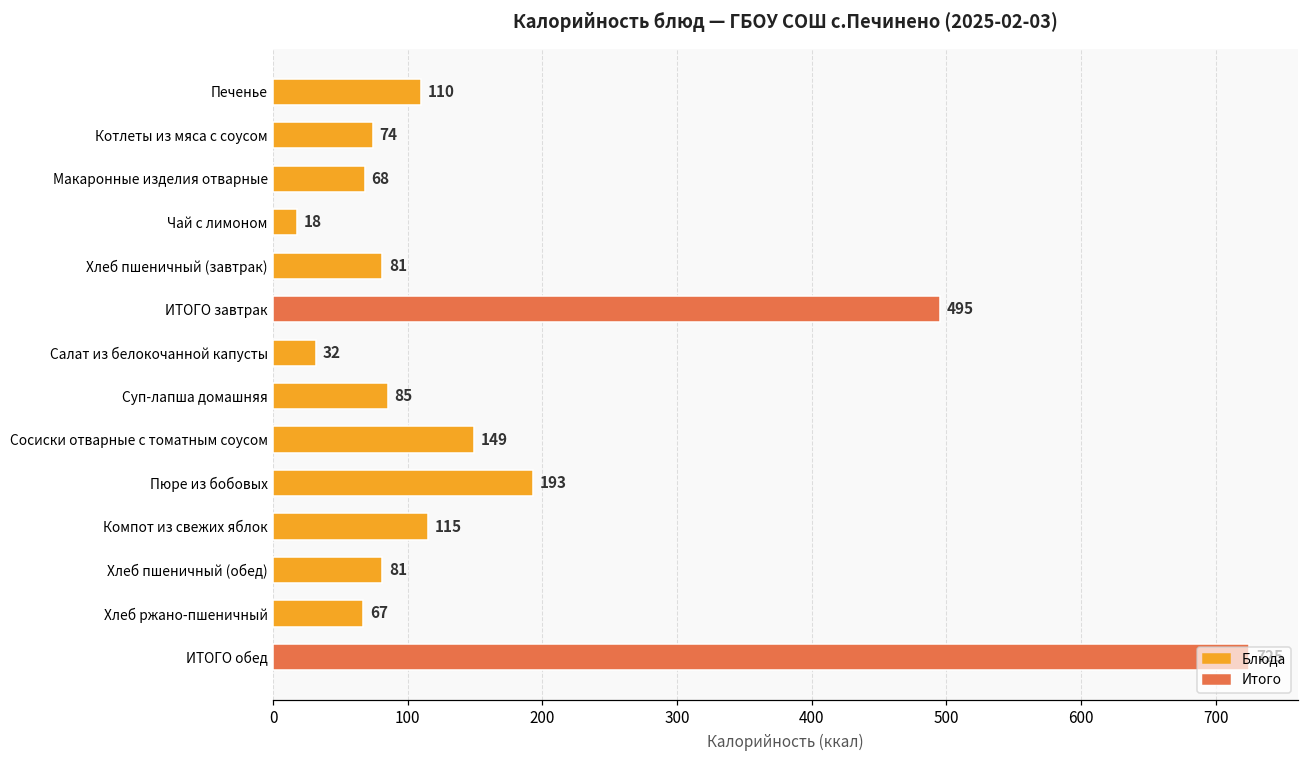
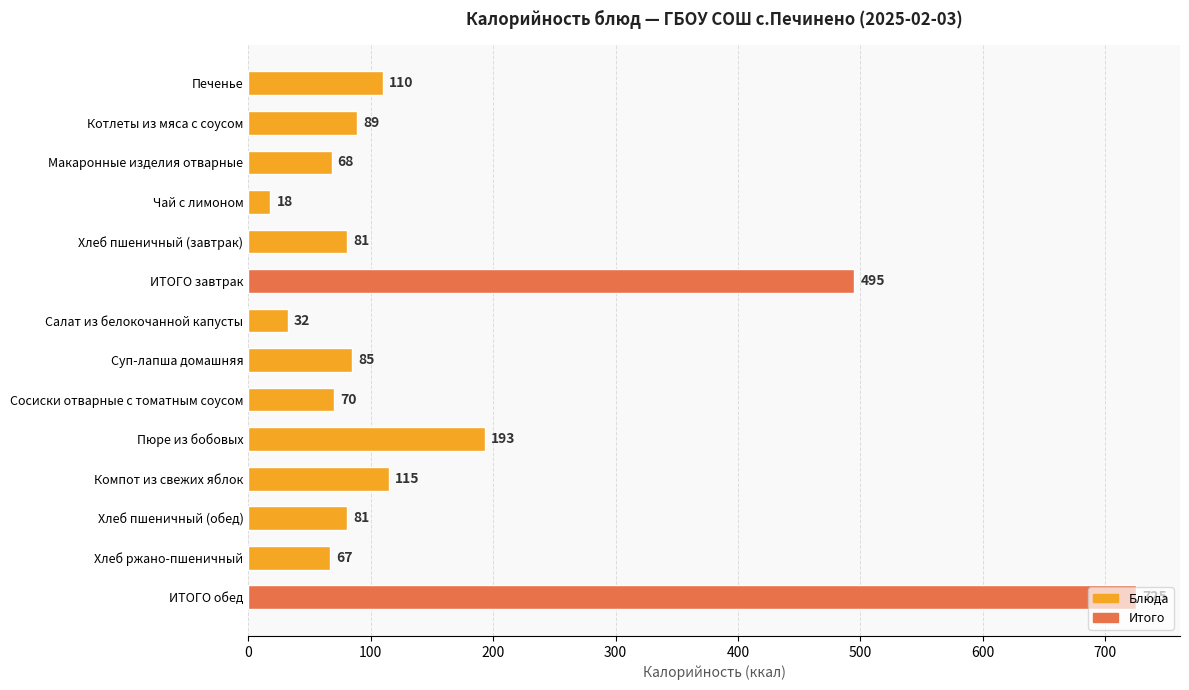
  {
    "Печенье": 110,
-   "Котлеты из мяса с соусом": 74,
+   "Котлеты из мяса с соусом": 89,
    "Макаронные изделия отварные": 68,
    "Чай с лимоном": 18,
    "Хлеб пшеничный (завтрак)": 81,
    "ИТОГО завтрак": 495,
    "Салат из белокочанной капусты": 32,
    "Суп-лапша домашняя": 85,
-   "Сосиски отварные с томатным соусом": 149,
+   "Сосиски отварные с томатным соусом": 70,
    "Пюре из бобовых": 193,
    "Компот из свежих яблок": 115,
    "Хлеб пшеничный (обед)": 81,
    "Хлеб ржано-пшеничный": 67
  }
